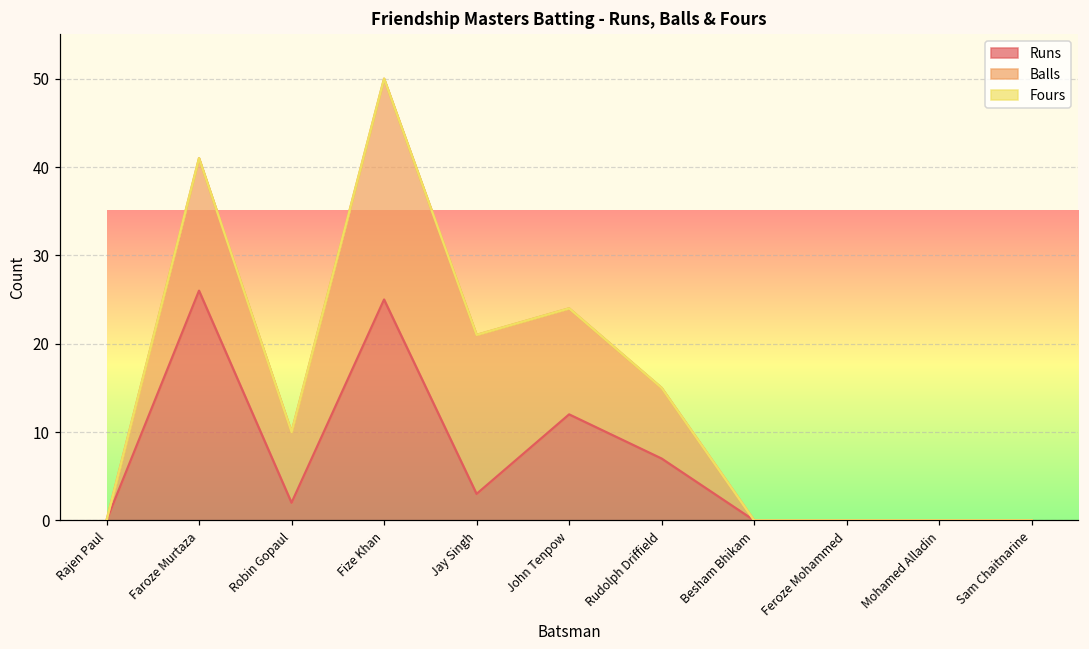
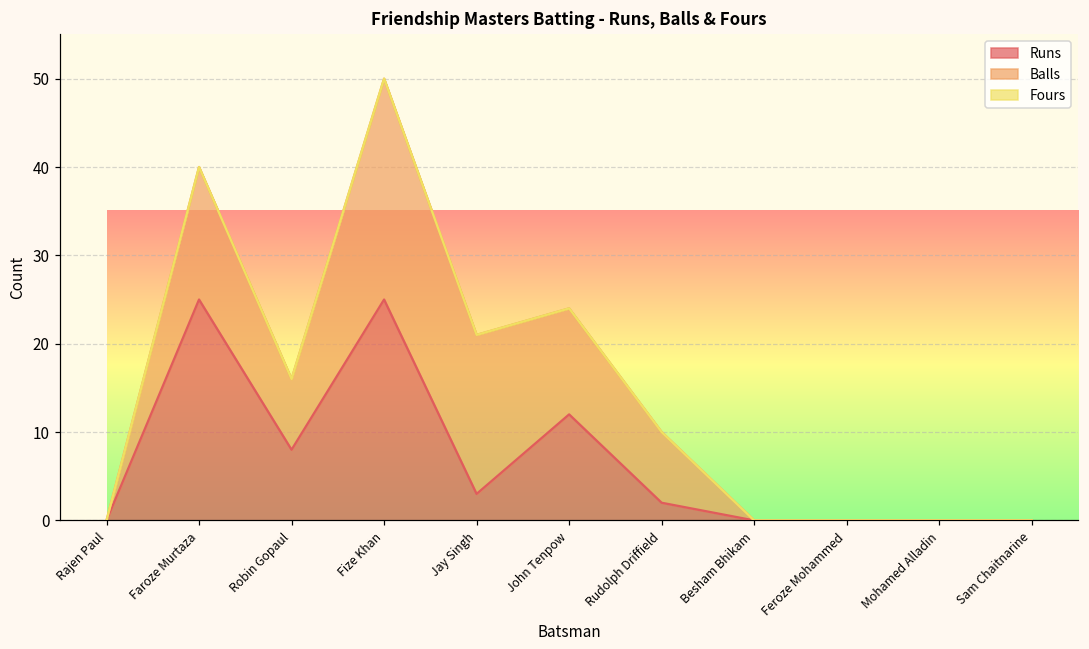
  {
    "Runs": {
-     "Faroze Murtaza": 26,
-     "Robin Gopaul": 2,
+     "Faroze Murtaza": 25,
+     "Robin Gopaul": 8,
      "Fize Khan": 25,
      "Jay Singh": 3,
      "John Tenpow": 12,
-     "Rudolph Driffield": 7
+     "Rudolph Driffield": 2
    }
  }
